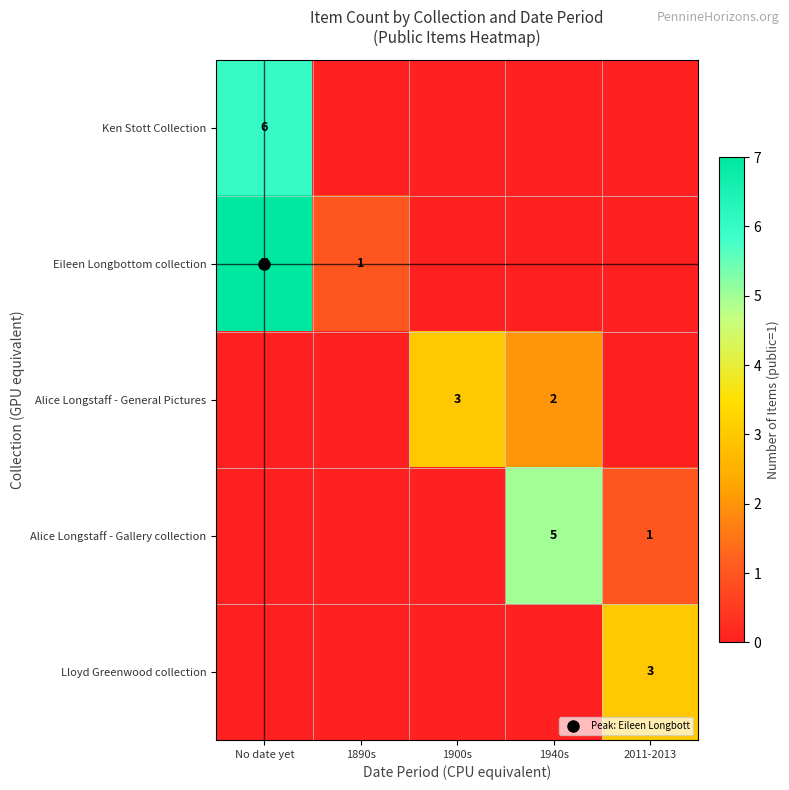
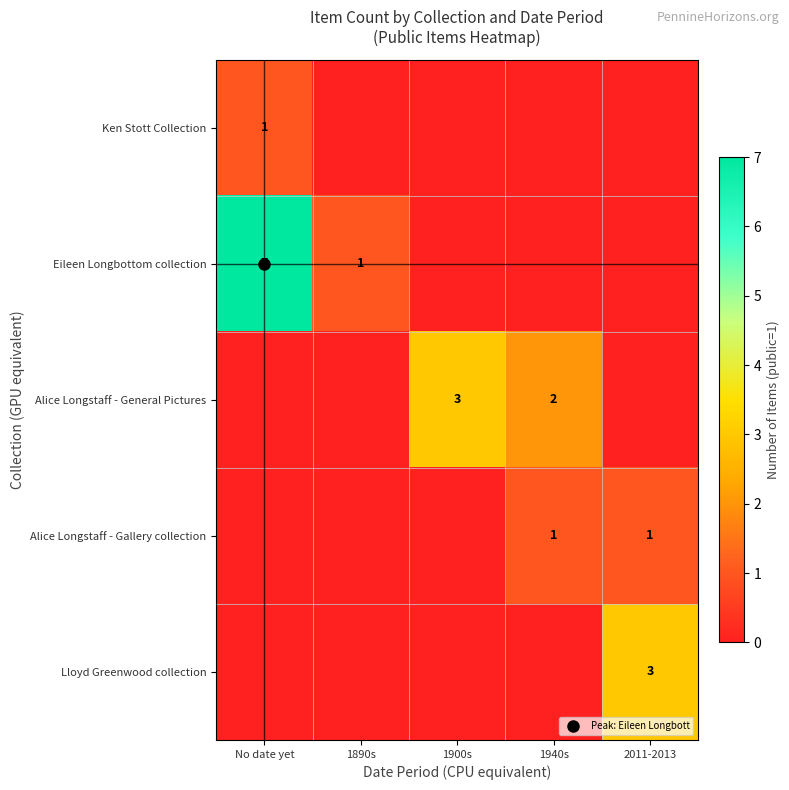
  {
    "Ken Stott Collection": {
-     "No date yet": 6
+     "No date yet": 1
    },
    "Eileen Longbottom collection": {
      "1890s": 1
    },
    "Alice Longstaff - General Pictures": {
      "1900s": 3,
      "1940s": 2
    },
    "Alice Longstaff - Gallery collection": {
-     "1940s": 5,
+     "1940s": 1,
      "2011-2013": 1
    },
    "Lloyd Greenwood collection": {
      "2011-2013": 3
    }
  }
